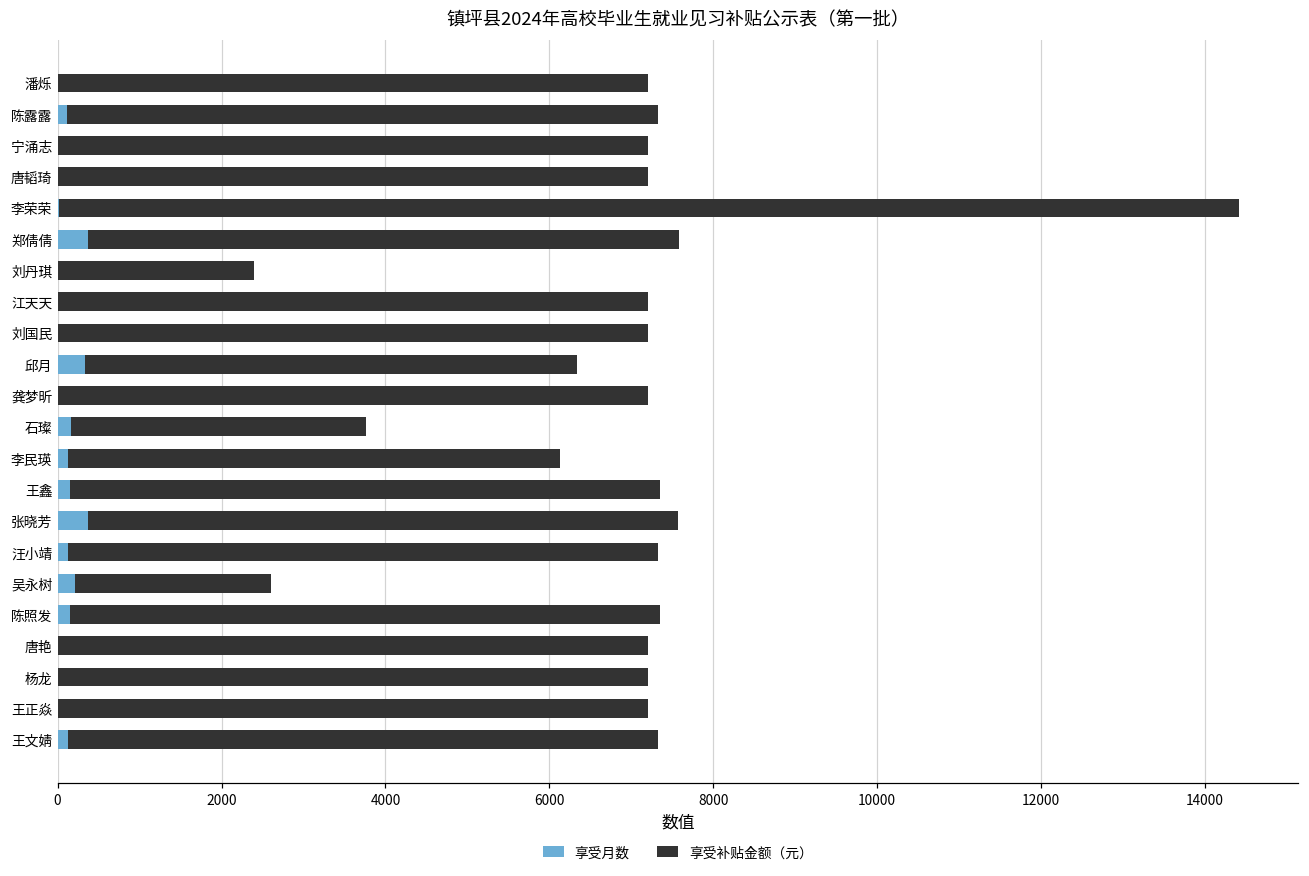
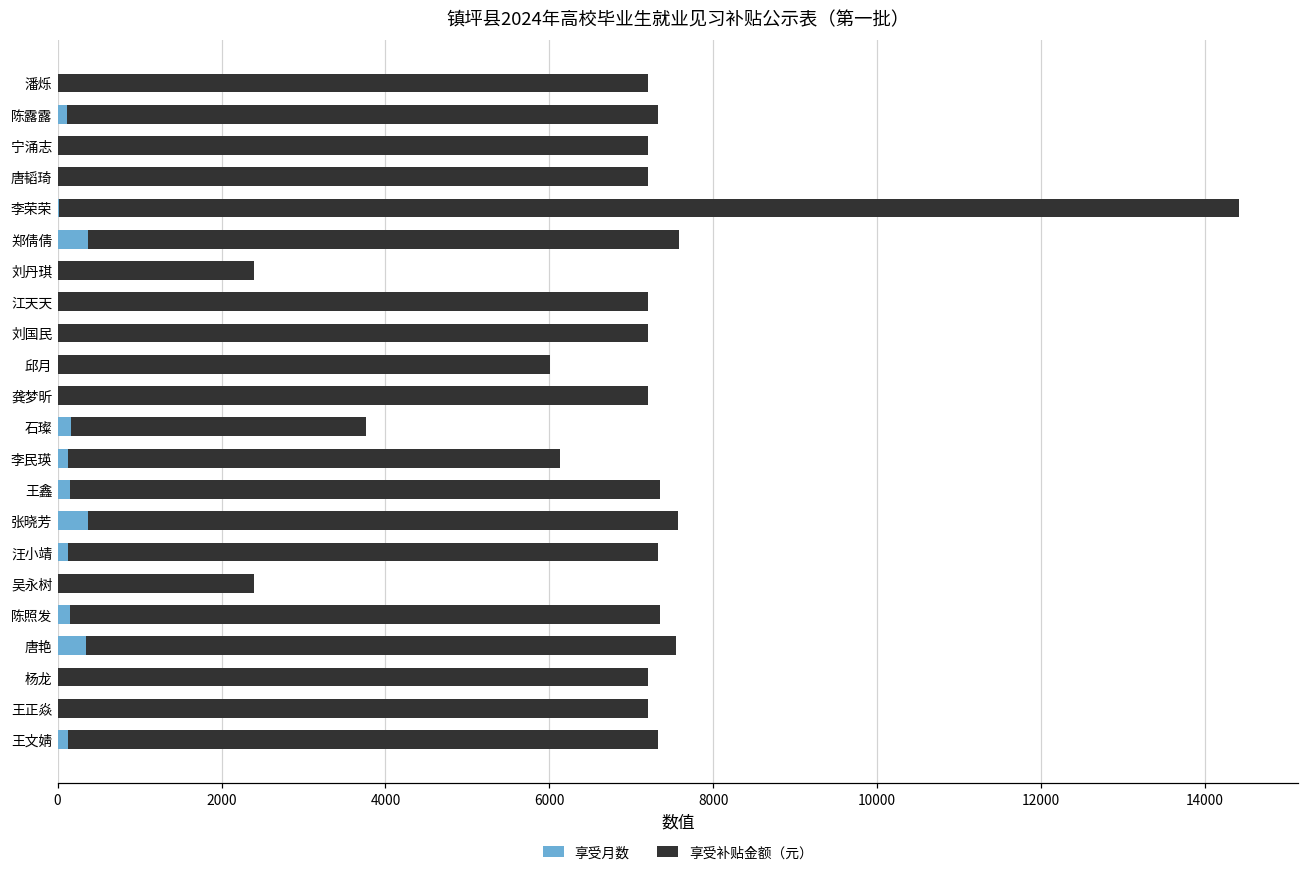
  {
    "享受月数": {
      "陈露露": 100,
      "郑倩倩": 400,
-     "邱月": 300,
+     "邱月": 0,
      "石璨": 200,
      "李民瑛": 100,
      "王鑫": 200,
      "张晓芳": 400,
      "汪小靖": 100,
-     "吴永树": 200,
+     "吴永树": 0,
      "陈照发": 200,
-     "唐艳": 0,
+     "唐艳": 300,
      "王文婧": 100
    },
    "享受补贴金额（元）": {
      "潘烁": 7200,
      "陈露露": 7200,
      "宁涌志": 7200,
      "唐韬琦": 7200,
      "李荣荣": 14400,
      "郑倩倩": 7200,
      "刘丹琪": 2400,
      "江天天": 7200,
      "刘国民": 7200,
      "邱月": 6000,
      "龚梦昕": 7200,
      "石璨": 3600,
      "李民瑛": 6000,
      "王鑫": 7200,
      "张晓芳": 7200,
      "汪小靖": 7200,
      "吴永树": 2400,
      "陈照发": 7200,
      "唐艳": 7200,
      "杨龙": 7200,
      "王正焱": 7200,
      "王文婧": 7200
    }
  }
